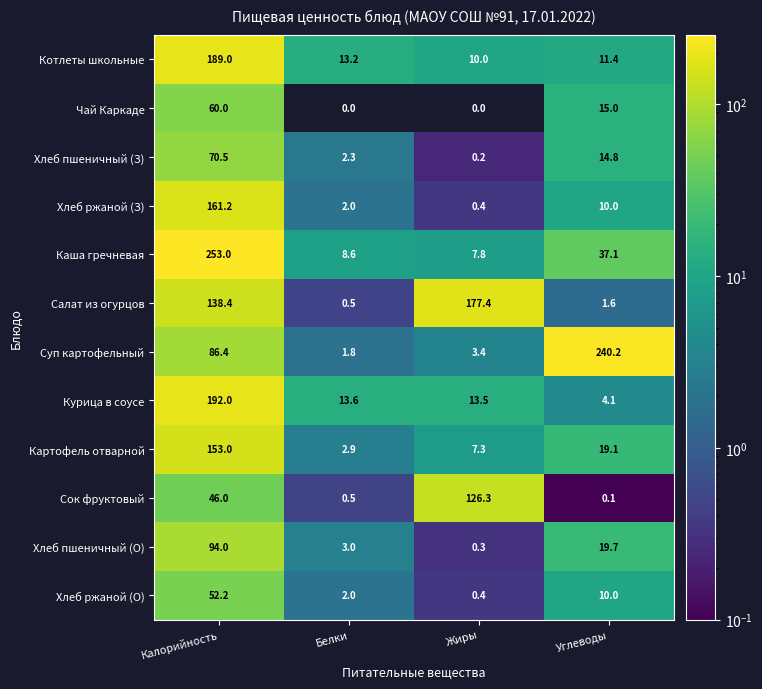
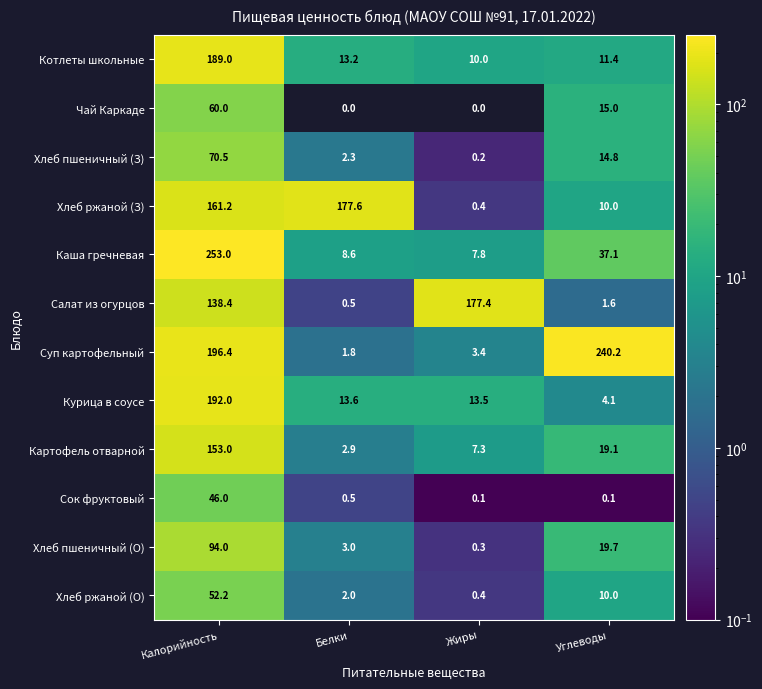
  {
    "Котлеты школьные": {
      "Калорийность": 189.0,
      "Белки": 13.2,
      "Жиры": 10.0,
      "Углеводы": 11.4
    },
    "Чай Каркаде": {
      "Калорийность": 60.0,
      "Белки": 0.0,
      "Жиры": 0.0,
      "Углеводы": 15.0
    },
    "Хлеб пшеничный (З)": {
      "Калорийность": 70.5,
      "Белки": 2.3,
      "Жиры": 0.2,
      "Углеводы": 14.8
    },
    "Хлеб ржаной (З)": {
      "Калорийность": 161.2,
-     "Белки": 2.0,
+     "Белки": 177.6,
      "Жиры": 0.4,
      "Углеводы": 10.0
    },
    "Каша гречневая": {
      "Калорийность": 253.0,
      "Белки": 8.6,
      "Жиры": 7.8,
      "Углеводы": 37.1
    },
    "Салат из огурцов": {
      "Калорийность": 138.4,
      "Белки": 0.5,
      "Жиры": 177.4,
      "Углеводы": 1.6
    },
    "Суп картофельный": {
-     "Калорийность": 86.4,
+     "Калорийность": 196.4,
      "Белки": 1.8,
      "Жиры": 3.4,
      "Углеводы": 240.2
    },
    "Курица в соусе": {
      "Калорийность": 192.0,
      "Белки": 13.6,
      "Жиры": 13.5,
      "Углеводы": 4.1
    },
    "Картофель отварной": {
      "Калорийность": 153.0,
      "Белки": 2.9,
      "Жиры": 7.3,
      "Углеводы": 19.1
    },
    "Сок фруктовый": {
      "Калорийность": 46.0,
      "Белки": 0.5,
-     "Жиры": 126.3,
+     "Жиры": 0.1,
      "Углеводы": 0.1
    },
    "Хлеб пшеничный (О)": {
      "Калорийность": 94.0,
      "Белки": 3.0,
      "Жиры": 0.3,
      "Углеводы": 19.7
    },
    "Хлеб ржаной (О)": {
      "Калорийность": 52.2,
      "Белки": 2.0,
      "Жиры": 0.4,
      "Углеводы": 10.0
    }
  }
